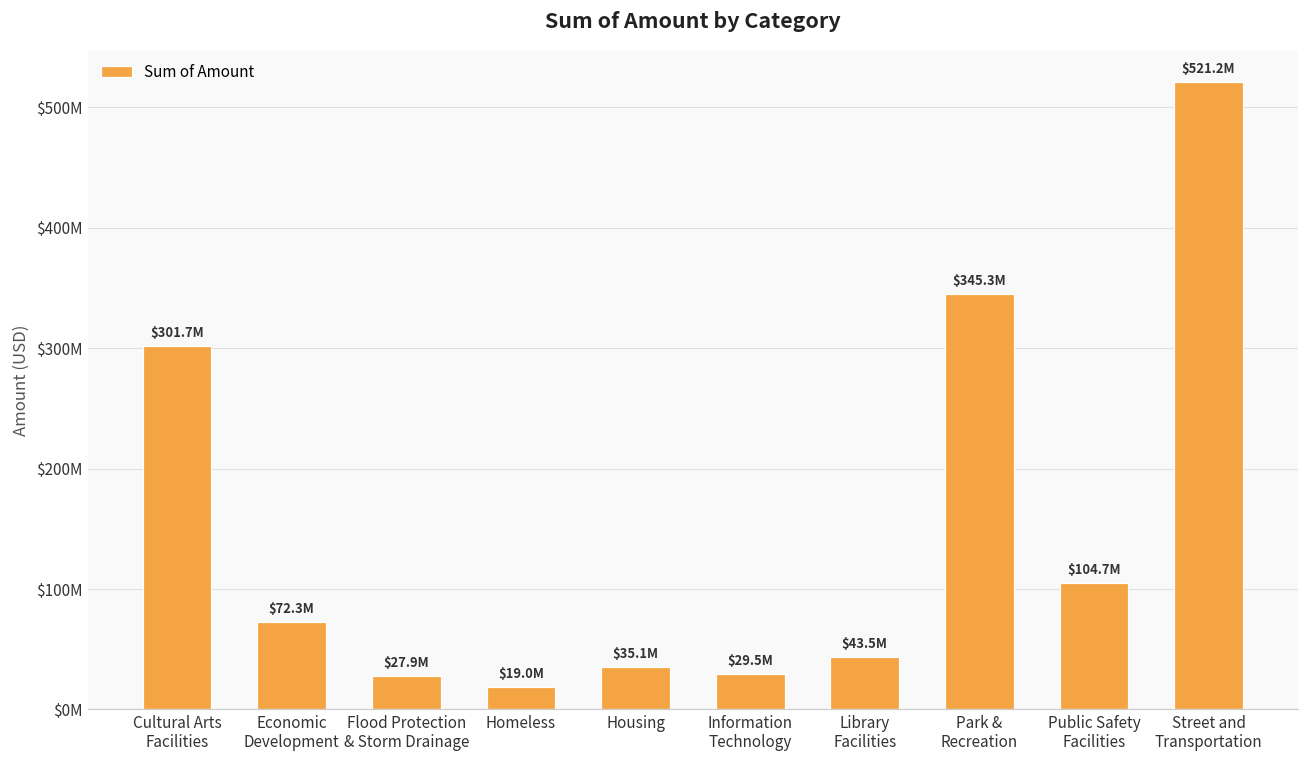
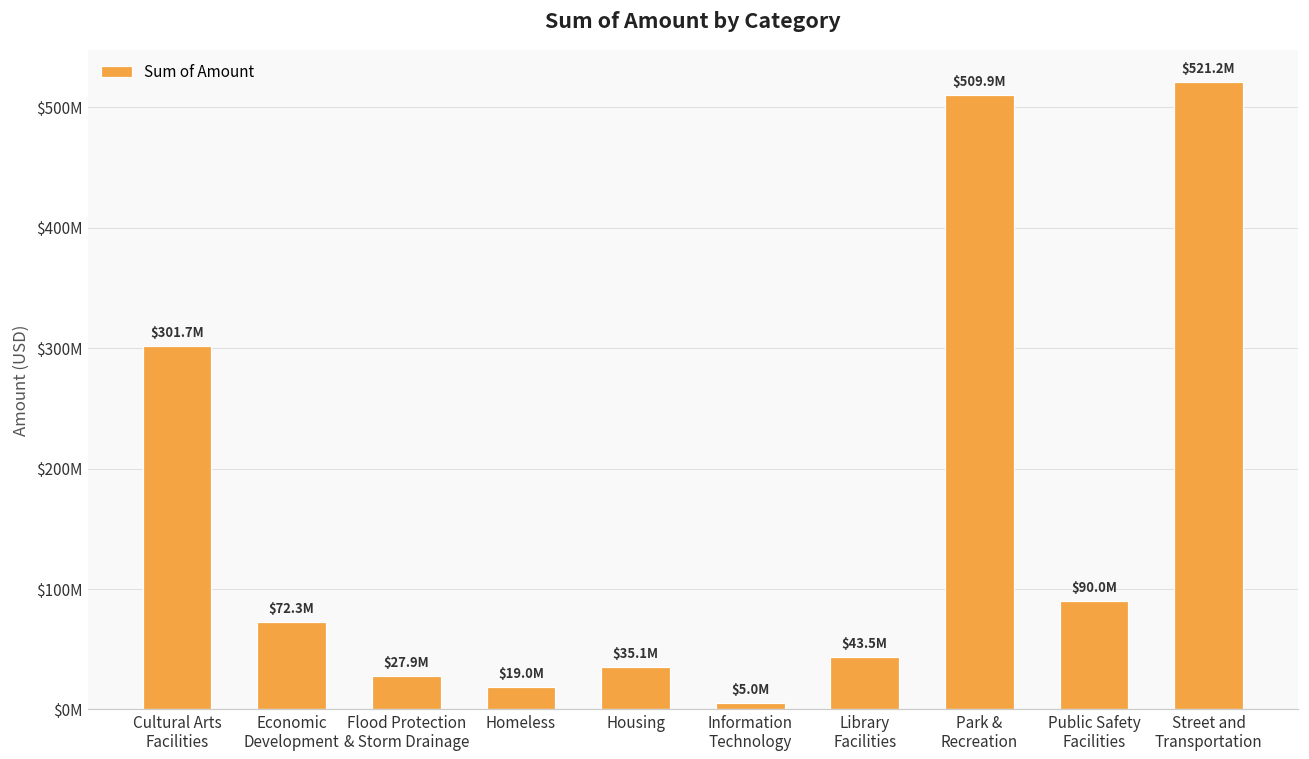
  {
    "Cultural Arts Facilities": "$301.7M",
    "Economic Development": "$72.3M",
    "Flood Protection & Storm Drainage": "$27.9M",
    "Homeless": "$19.0M",
    "Housing": "$35.1M",
-   "Information Technology": "$29.5M",
+   "Information Technology": "$5.0M",
    "Library Facilities": "$43.5M",
-   "Park & Recreation": "$345.3M",
-   "Public Safety Facilities": "$104.7M",
+   "Park & Recreation": "$509.9M",
+   "Public Safety Facilities": "$90.0M",
    "Street and Transportation": "$521.2M"
  }
